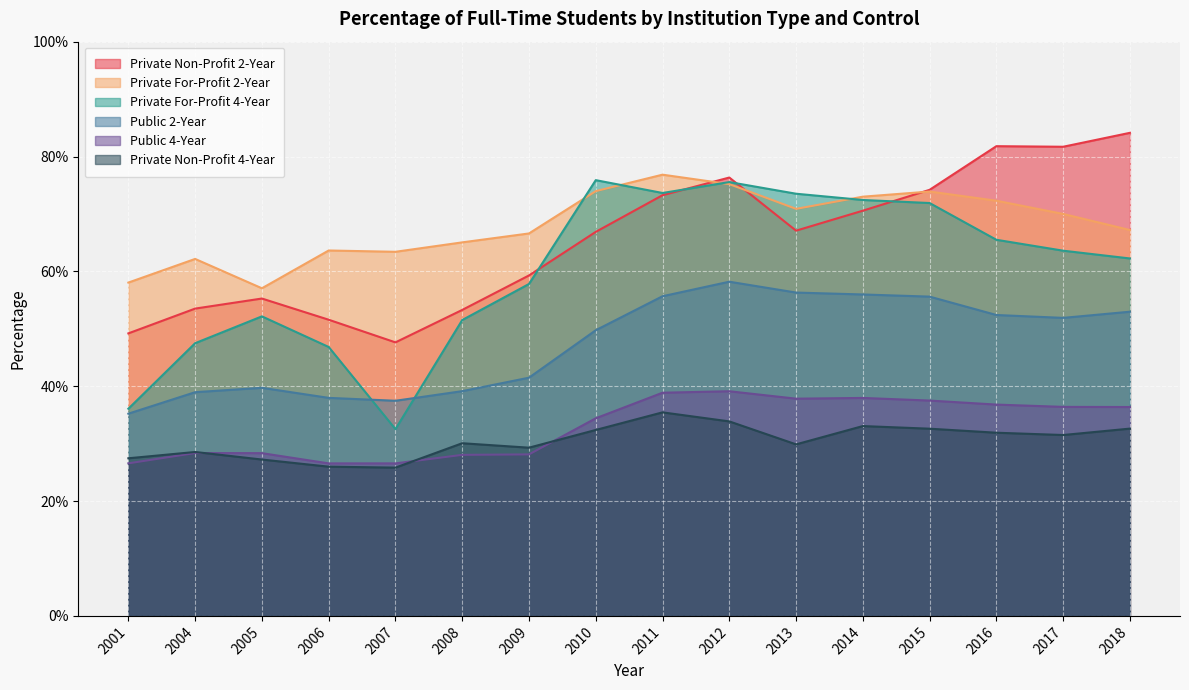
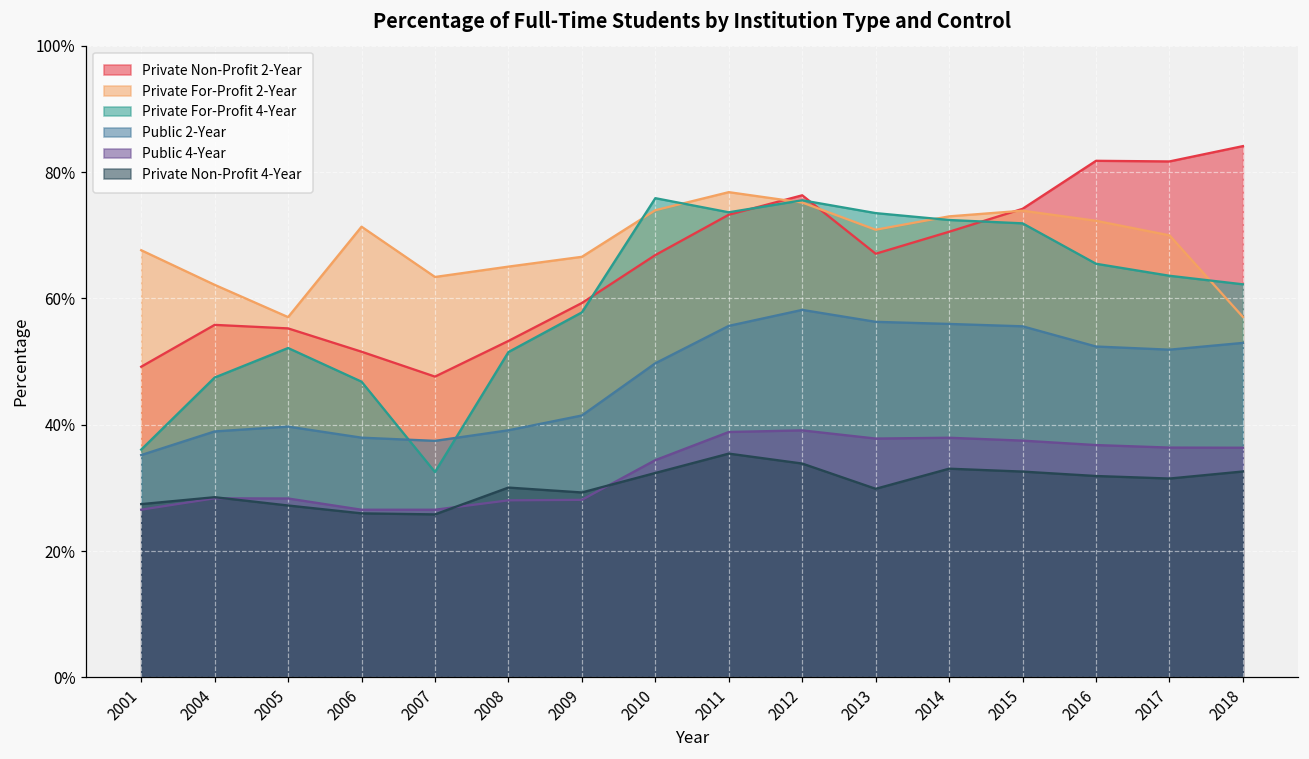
  {
    "Private Non-Profit 2-Year": {
      "2001": "49%",
-     "2004": "54%",
+     "2004": "56%",
      "2005": "55%",
      "2006": "52%",
      "2007": "48%",
      "2008": "53%",
      "2009": "59%",
      "2010": "67%",
      "2012": "76%",
      "2013": "67%",
      "2014": "71%",
      "2016": "82%",
      "2017": "82%",
      "2018": "84%"
    },
    "Private For-Profit 2-Year": {
-     "2001": "58%",
+     "2001": "68%",
      "2004": "62%",
      "2005": "57%",
-     "2006": "64%",
+     "2006": "71%",
      "2007": "63%",
      "2008": "65%",
      "2009": "67%",
      "2010": "74%",
      "2011": "77%",
      "2013": "71%",
      "2014": "73%",
      "2016": "72%",
      "2017": "70%",
-     "2018": "67%"
+     "2018": "57%"
    },
    "Private Non-Profit 4-Year": {
      "2001": "27%",
      "2005": "27%",
      "2006": "26%",
      "2007": "26%",
      "2008": "30%",
      "2009": "29%",
      "2010": "32%",
      "2011": "35%",
      "2012": "34%",
      "2013": "30%",
      "2014": "33%",
      "2015": "33%",
      "2016": "32%",
      "2017": "32%",
      "2018": "33%"
    }
  }
